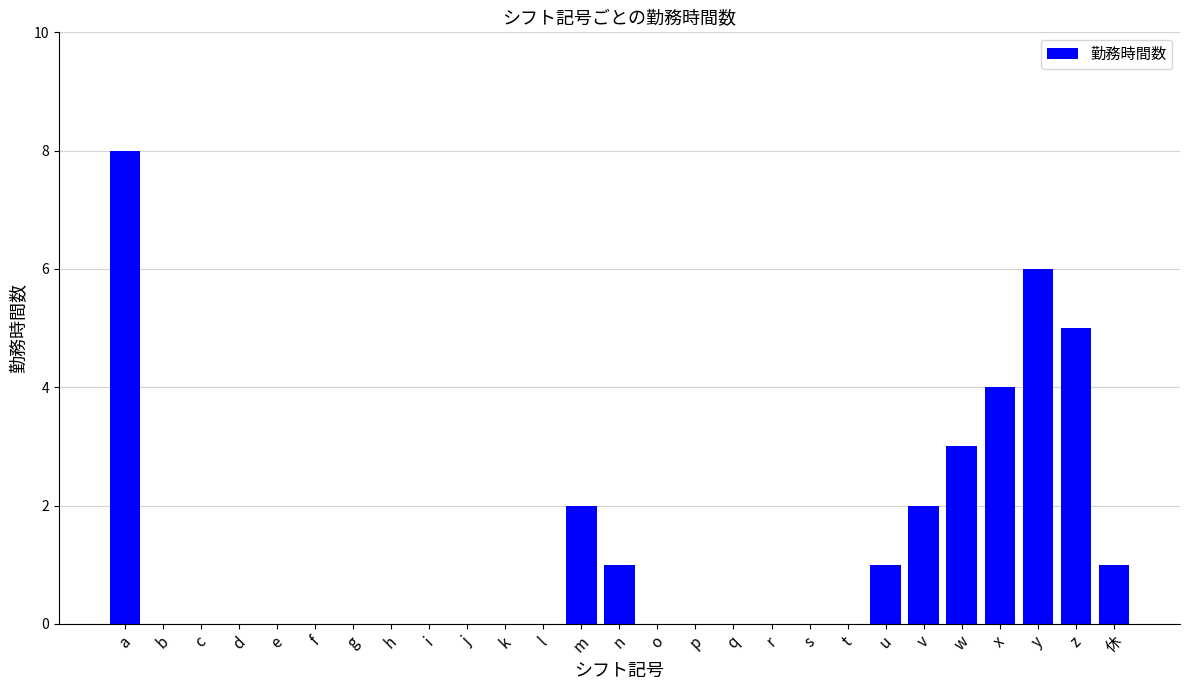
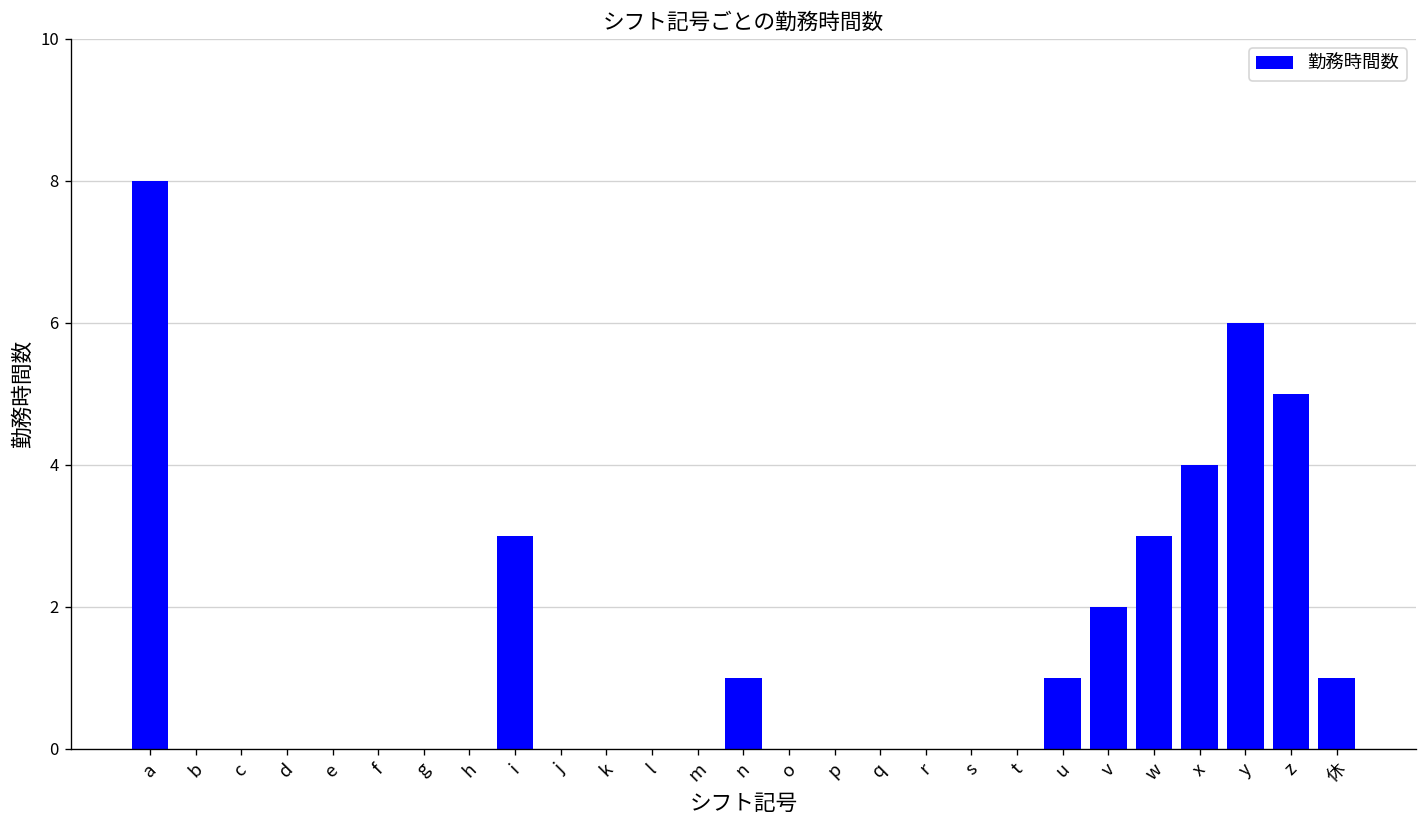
  {
    "a": 8,
    "b": 0,
    "c": 0,
    "d": 0,
    "e": 0,
    "f": 0,
    "g": 0,
    "h": 0,
-   "i": 0,
+   "i": 3,
    "j": 0,
    "k": 0,
    "l": 0,
-   "m": 2,
+   "m": 0,
    "n": 1,
    "o": 0,
    "p": 0,
    "q": 0,
    "r": 0,
    "s": 0,
    "t": 0,
    "u": 1,
    "v": 2,
    "w": 3,
    "x": 4,
    "y": 6,
    "z": 5,
    "休": 1
  }
